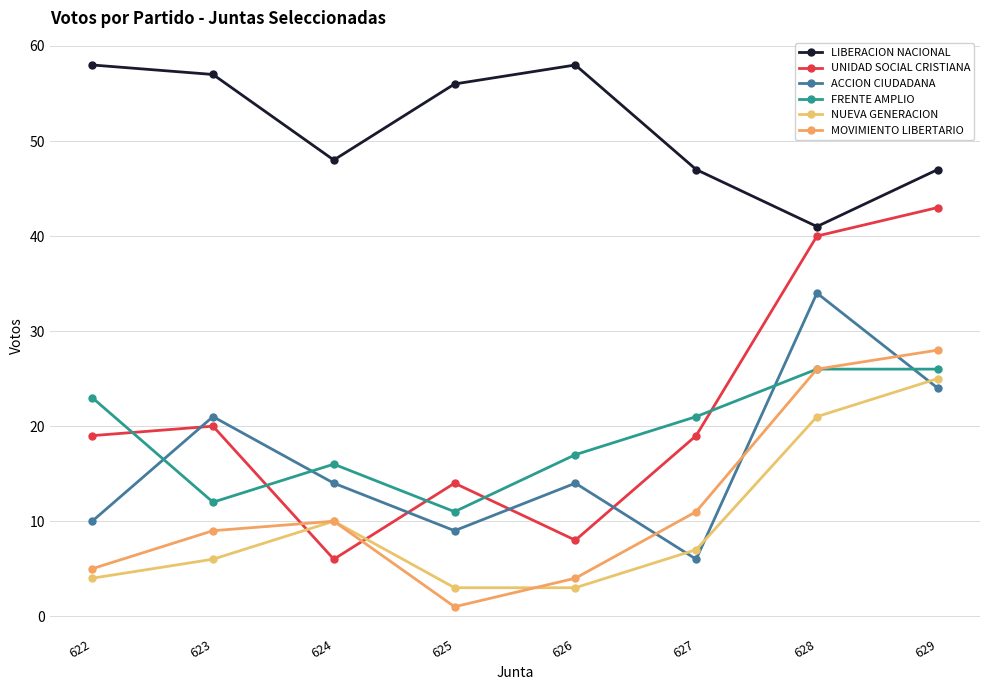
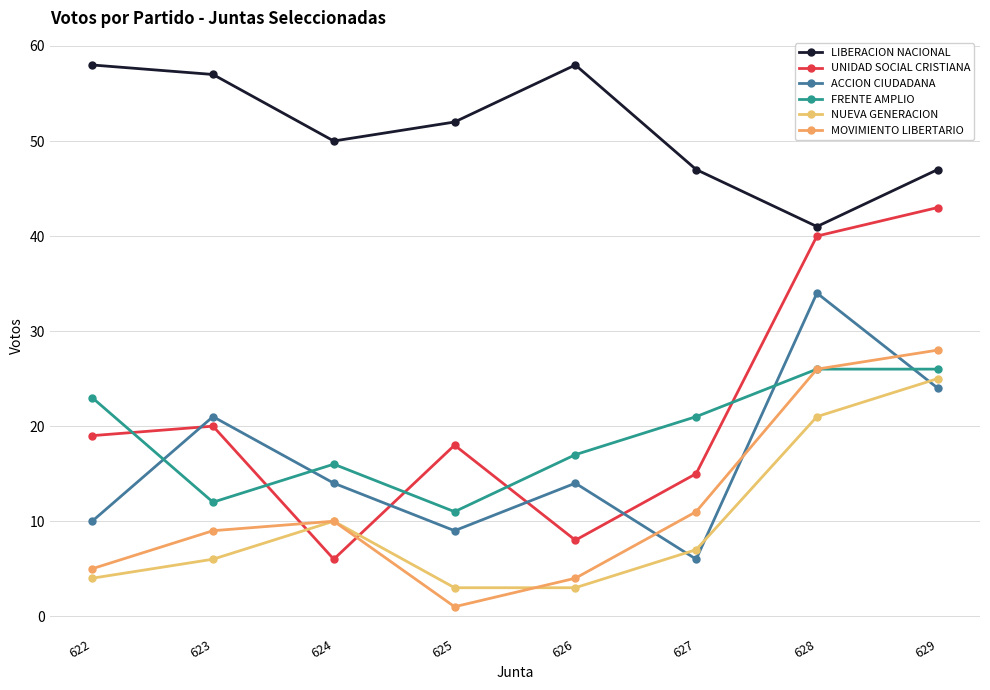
  {
    "LIBERACION NACIONAL": {
      "622": 58,
      "623": 57,
-     "624": 48,
-     "625": 56,
+     "624": 50,
+     "625": 52,
      "626": 58,
      "627": 47,
      "628": 41,
      "629": 47
    },
    "UNIDAD SOCIAL CRISTIANA": {
      "622": 19,
      "623": 20,
      "624": 6,
-     "625": 14,
+     "625": 18,
      "626": 8,
-     "627": 19,
+     "627": 15,
      "628": 40,
      "629": 43
    }
  }
